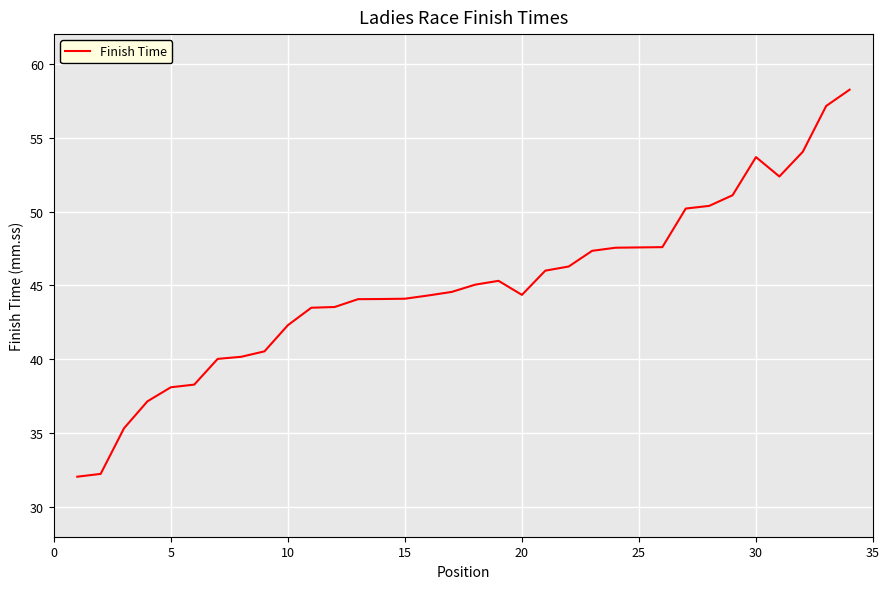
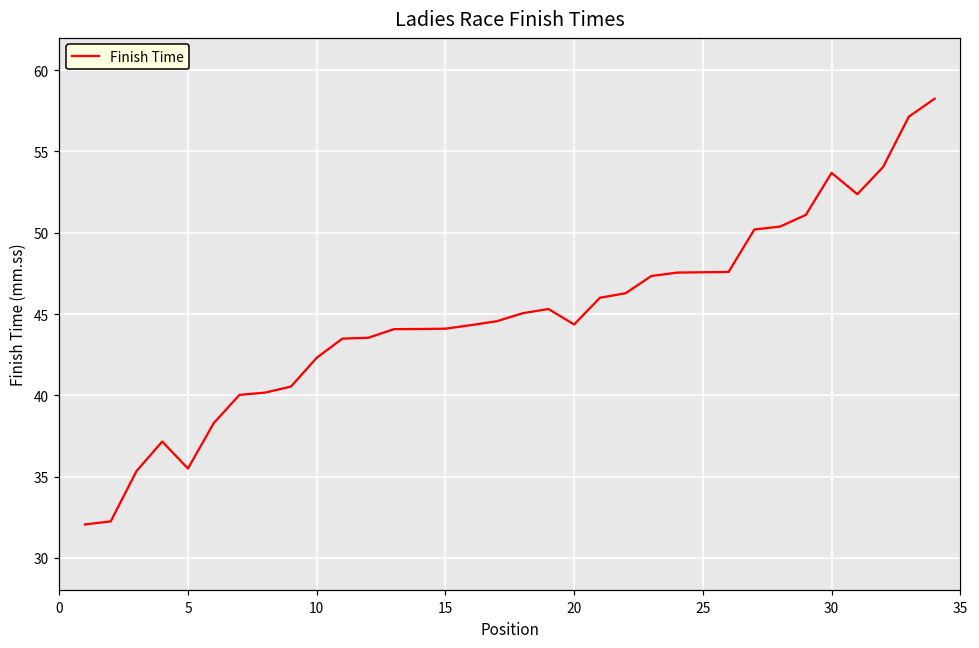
  {
-   "5": 38.1,
+   "5": 35.5,
    "10": 42.3,
    "15": 44.1,
    "20": 44.4,
    "25": 47.6,
    "30": 53.7
  }
